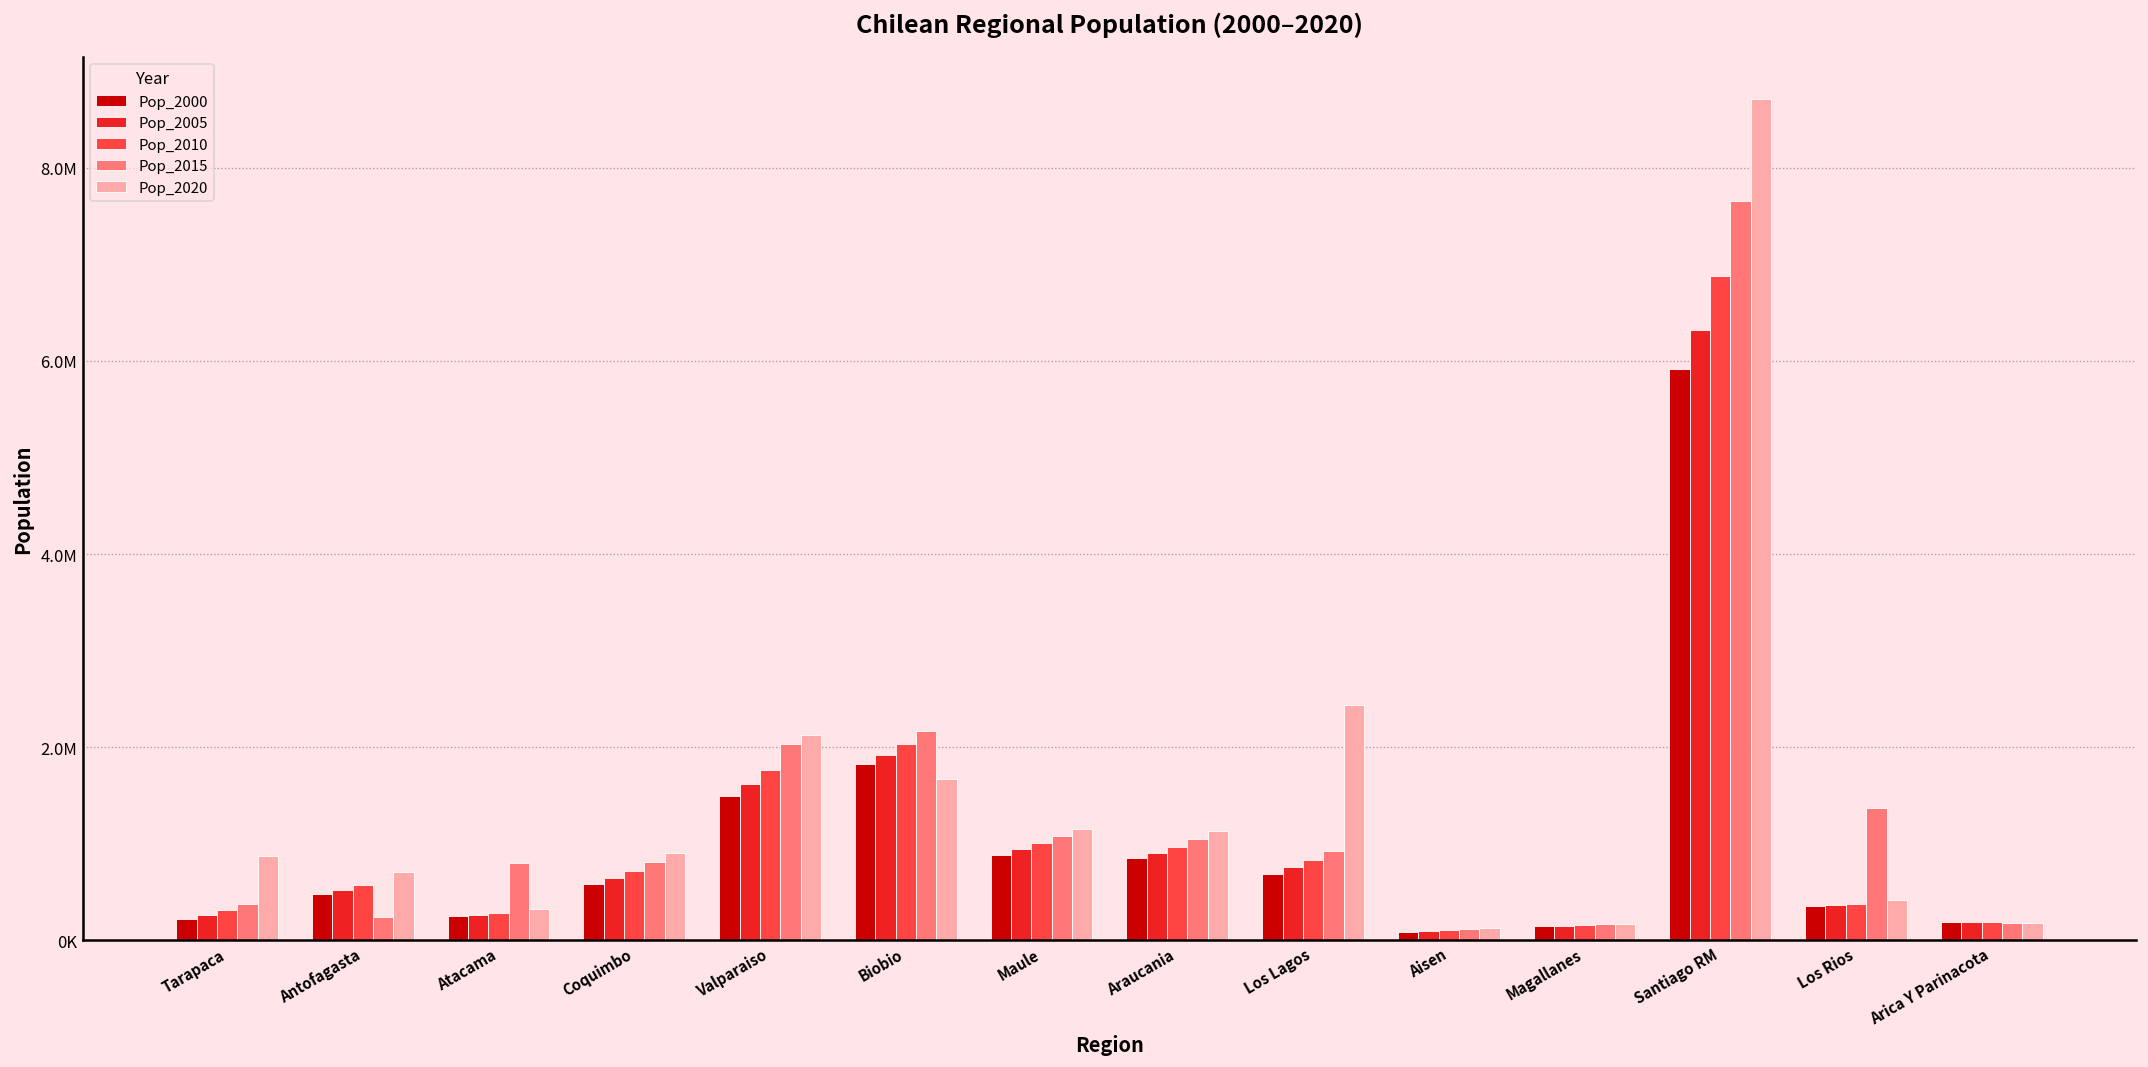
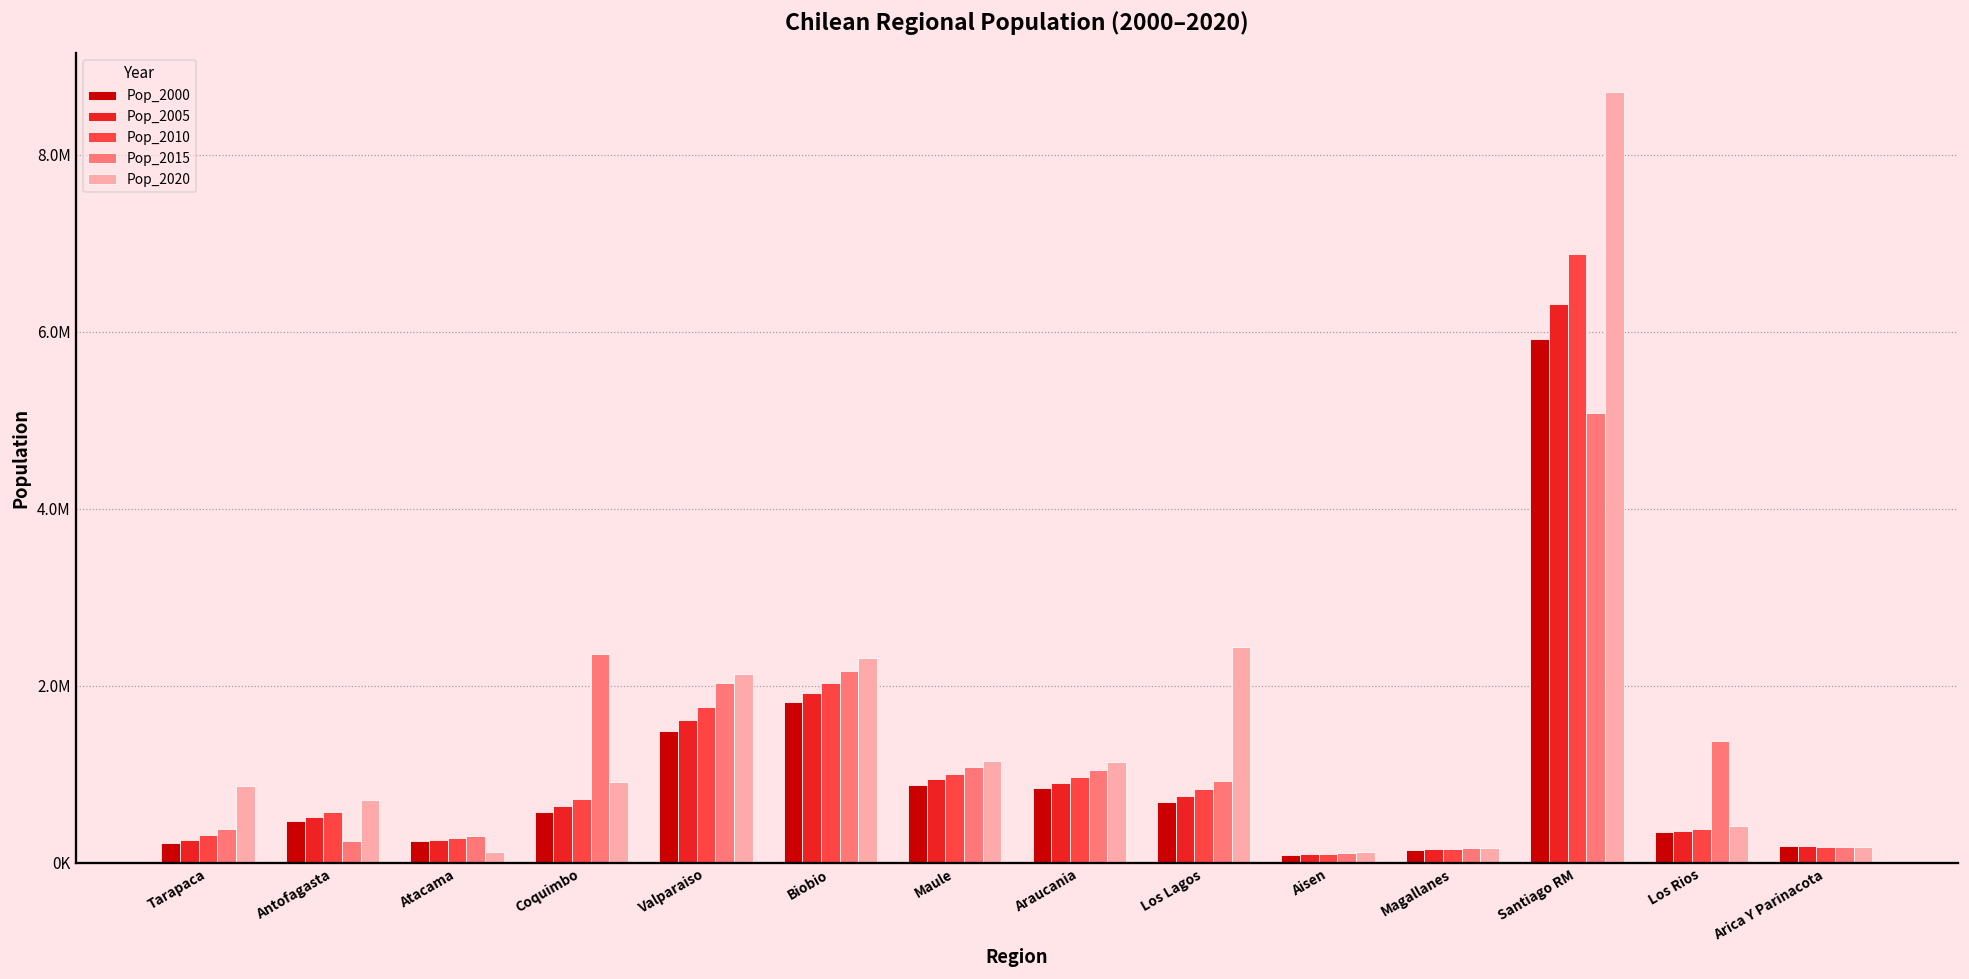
  {
    "Pop_2015": {
      "Tarapaca": 400000,
      "Antofagasta": 200000,
-     "Atacama": 800000,
-     "Coquimbo": 800000,
+     "Atacama": 300000,
+     "Coquimbo": 2400000,
      "Valparaiso": 2000000,
      "Biobio": 2200000,
      "Maule": 1100000,
      "Araucania": 1000000,
      "Los Lagos": 900000,
      "Aisen": 100000,
      "Magallanes": 200000,
-     "Santiago RM": 7700000,
+     "Santiago RM": 5100000,
      "Los Rios": 1400000,
      "Arica Y Parinacota": 200000
    },
    "Pop_2020": {
      "Tarapaca": 900000,
      "Antofagasta": 700000,
-     "Atacama": 300000,
+     "Atacama": 100000,
      "Coquimbo": 900000,
      "Valparaiso": 2100000,
-     "Biobio": 1700000,
+     "Biobio": 2300000,
      "Maule": 1200000,
      "Araucania": 1100000,
      "Los Lagos": 2400000,
      "Aisen": 100000,
      "Magallanes": 200000,
      "Santiago RM": 8700000,
      "Los Rios": 400000,
      "Arica Y Parinacota": 200000
    }
  }
